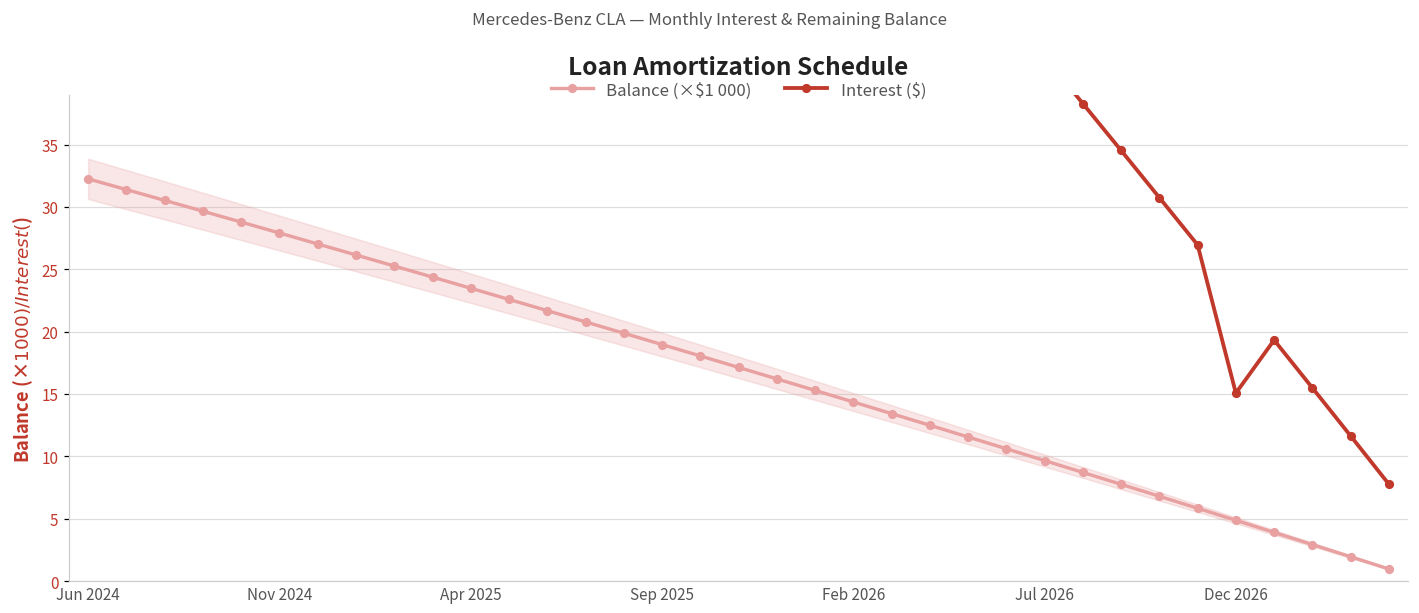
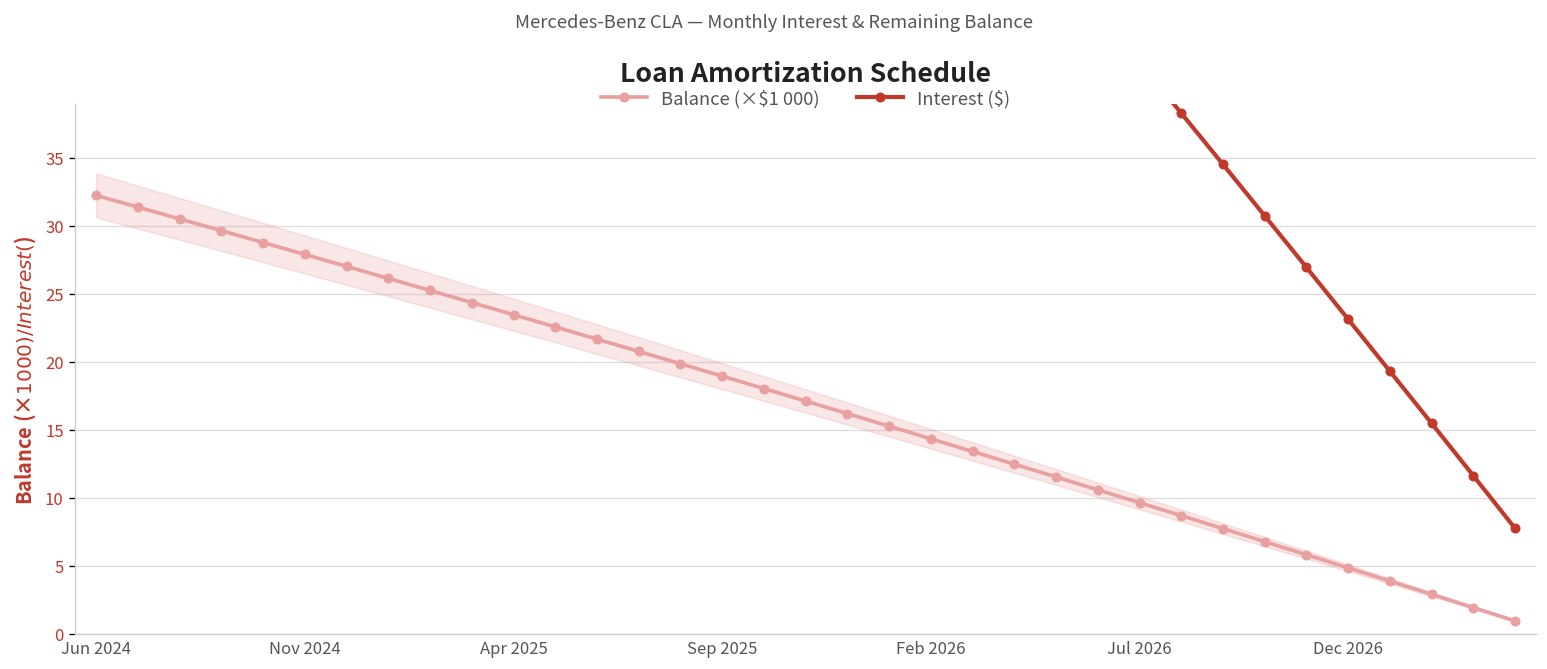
  {
    "Interest ($)": {
-     "Dec 2026": 15.1
+     "Dec 2026": 23.2
    }
  }
